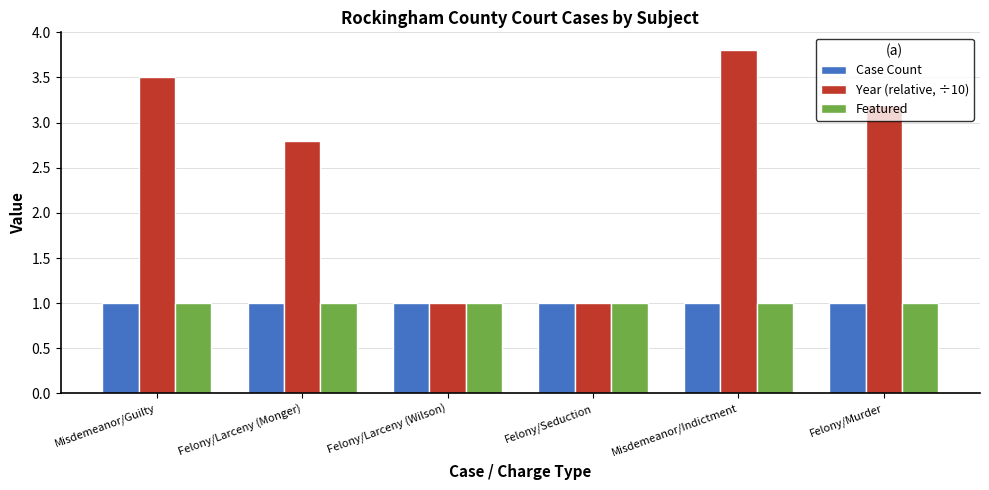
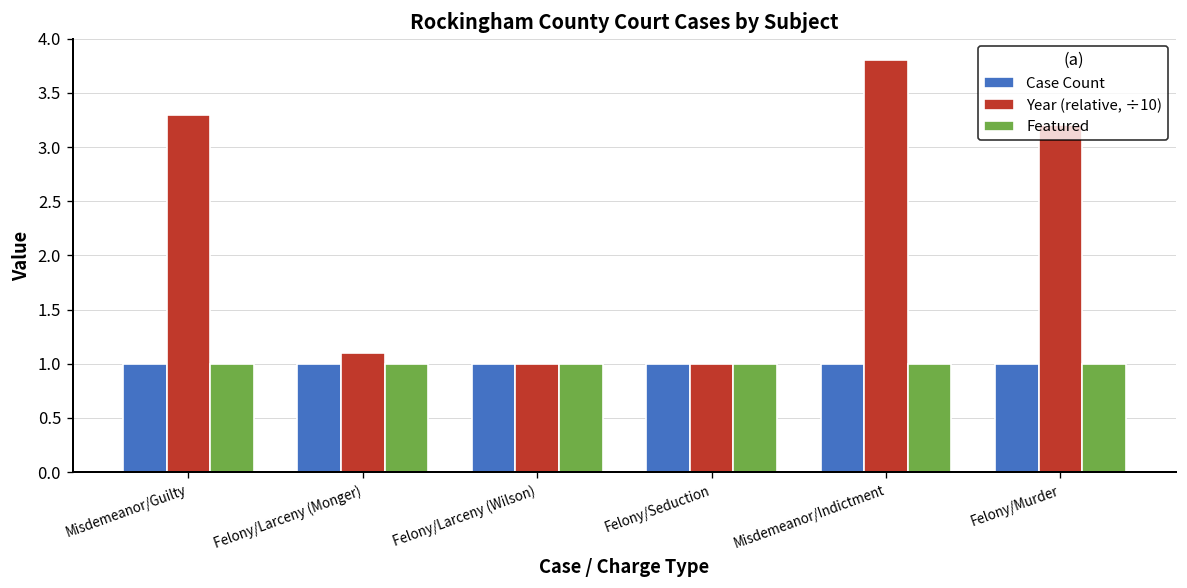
  {
    "Case Count": {
      "Misdemeanor/Guilty": 1.0,
      "Felony/Larceny (Monger)": 1.0,
      "Felony/Larceny (Wilson)": 1.0,
      "Felony/Seduction": 1.0,
      "Misdemeanor/Indictment": 1.0,
      "Felony/Murder": 1.0
    },
    "Year (relative, ÷10)": {
-     "Misdemeanor/Guilty": 3.5,
-     "Felony/Larceny (Monger)": 2.8,
+     "Misdemeanor/Guilty": 3.3,
+     "Felony/Larceny (Monger)": 1.1,
      "Felony/Larceny (Wilson)": 1.0,
      "Felony/Seduction": 1.0,
      "Misdemeanor/Indictment": 3.8
    },
    "Featured": {
      "Misdemeanor/Guilty": 1.0,
      "Felony/Larceny (Monger)": 1.0,
      "Felony/Larceny (Wilson)": 1.0,
      "Felony/Seduction": 1.0,
      "Misdemeanor/Indictment": 1.0,
      "Felony/Murder": 1.0
    }
  }
